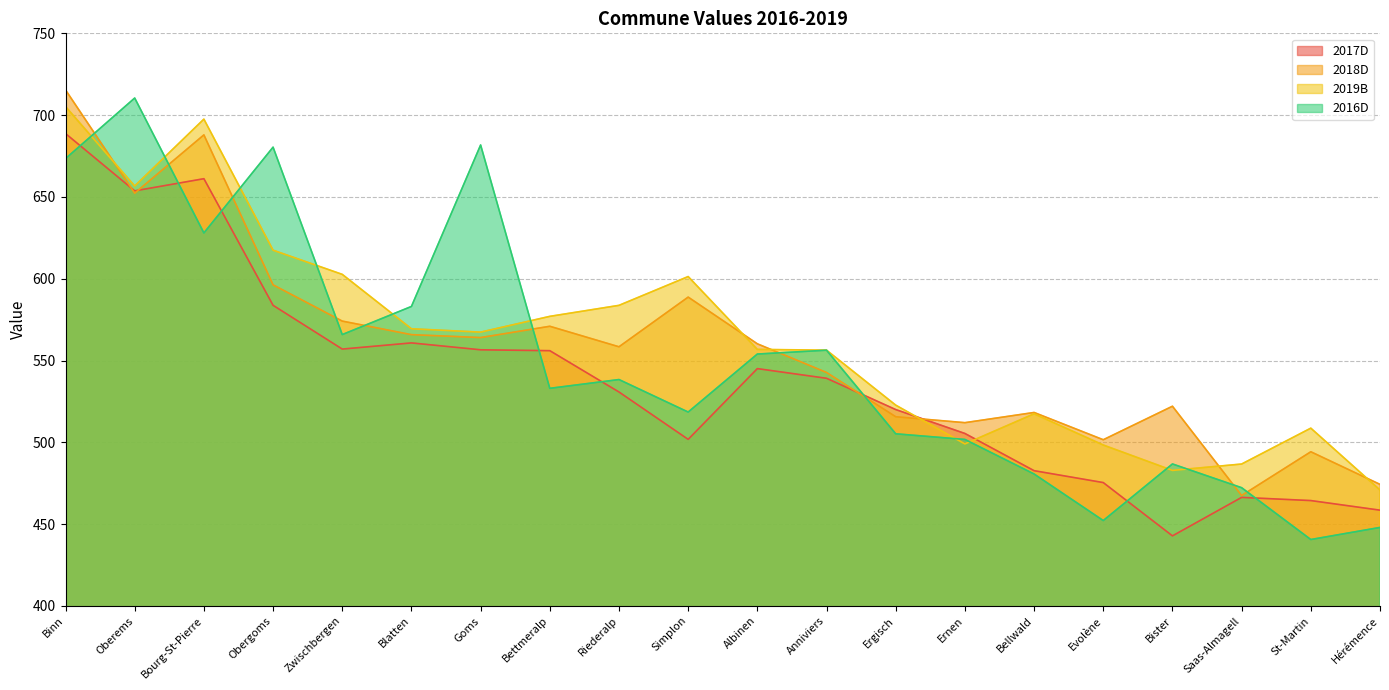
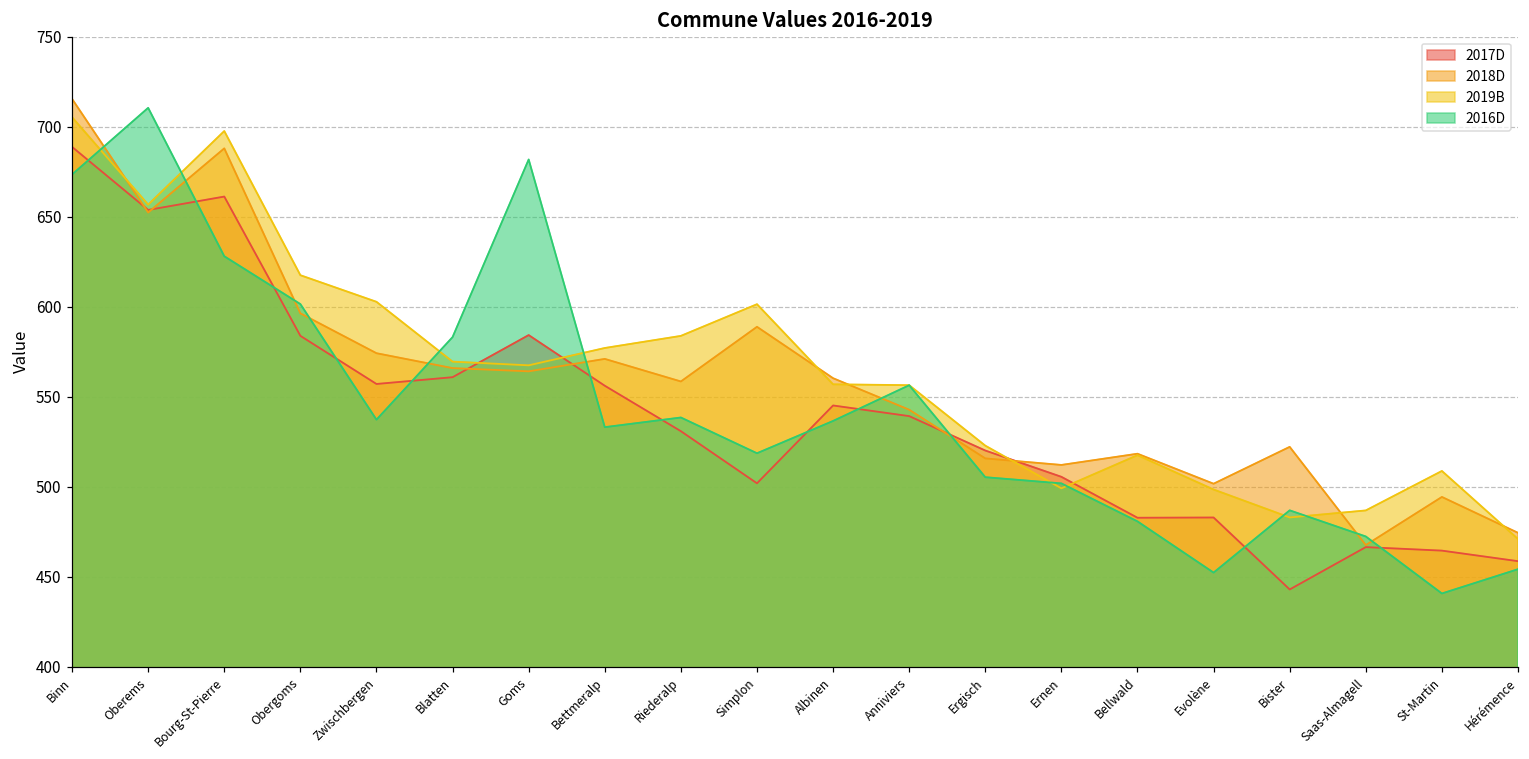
  {
    "2017D": {
      "Binn": 689,
      "Bourg-St-Pierre": 661,
      "Obergoms": 584,
      "Zwischbergen": 557,
      "Blatten": 561,
-     "Goms": 557,
+     "Goms": 584,
      "Bettmeralp": 556,
      "Riederalp": 531,
      "Simplon": 502,
      "Albinen": 545,
      "Anniviers": 539,
      "Ergisch": 520,
      "Ernen": 505,
      "Bellwald": 483,
-     "Evolène": 475,
+     "Evolène": 483,
      "Bister": 443,
      "St-Martin": 464,
      "Hérémence": 459
    },
    "2016D": {
      "Binn": 673,
      "Oberems": 710,
      "Bourg-St-Pierre": 628,
-     "Obergoms": 680,
-     "Zwischbergen": 566,
+     "Obergoms": 601,
+     "Zwischbergen": 537,
      "Blatten": 583,
      "Goms": 682,
      "Bettmeralp": 533,
      "Riederalp": 538,
      "Simplon": 519,
-     "Albinen": 554,
+     "Albinen": 536,
      "Ergisch": 505,
      "Ernen": 502,
      "Bellwald": 481,
      "Evolène": 452,
      "Bister": 487,
      "Saas-Almagell": 472,
      "St-Martin": 441,
-     "Hérémence": 448
+     "Hérémence": 454
    }
  }
